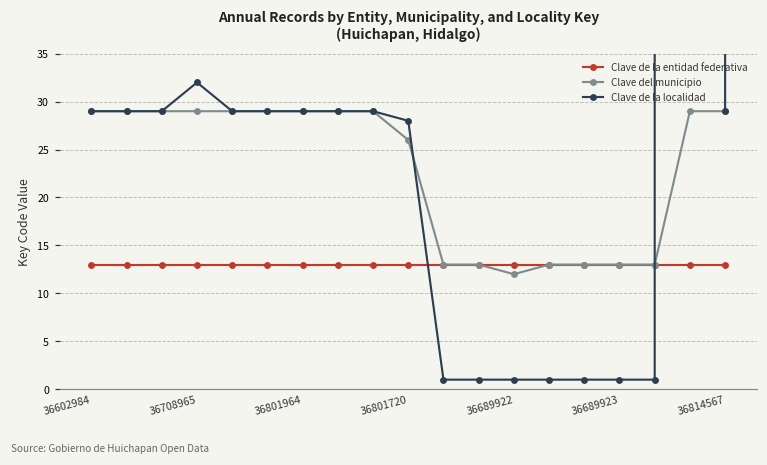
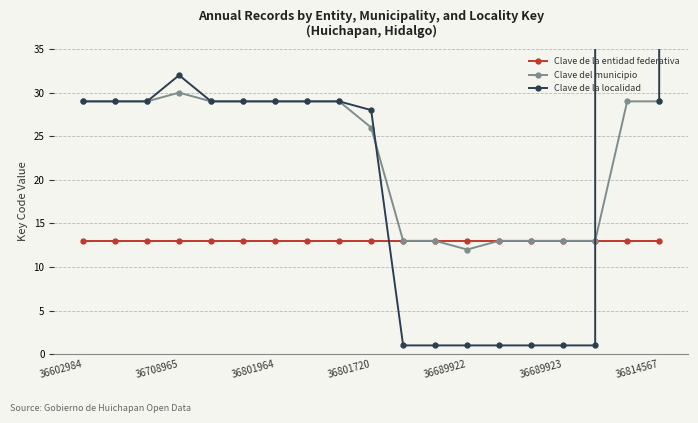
  {
    "Clave de la entidad federativa": {
      "36602984": 13,
      "36708965": 13,
      "36801964": 13,
      "36801720": 13,
      "36689922": 13,
      "36814567": 13
    },
    "Clave del municipio": {
-     "36708965": 29,
+     "36708965": 30,
      "36801720": 26,
      "36689922": 12
    },
    "Clave de la localidad": {
      "36708965": 32,
      "36801720": 28,
      "36689922": 1,
      "36689923": 1
    }
  }
